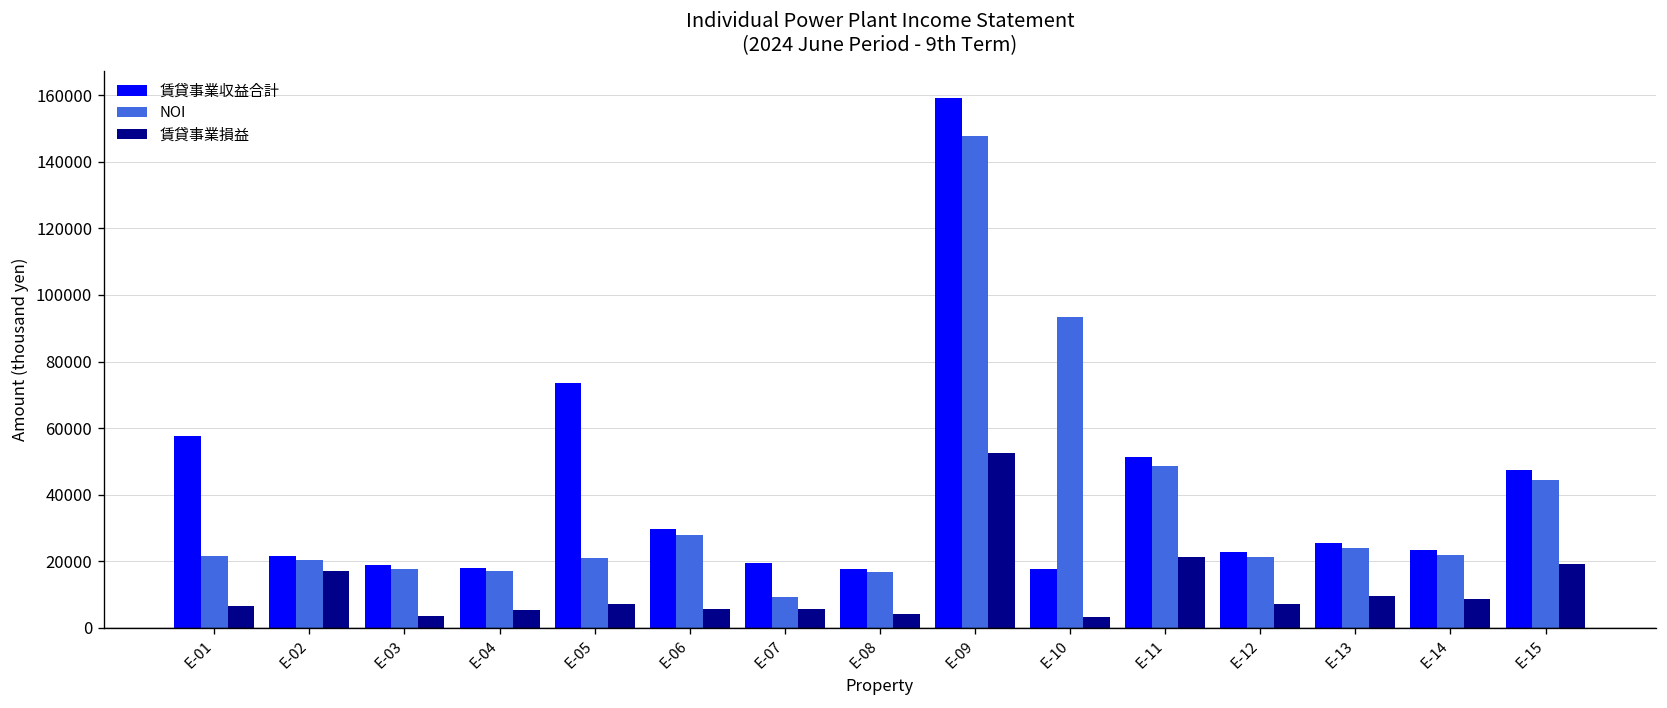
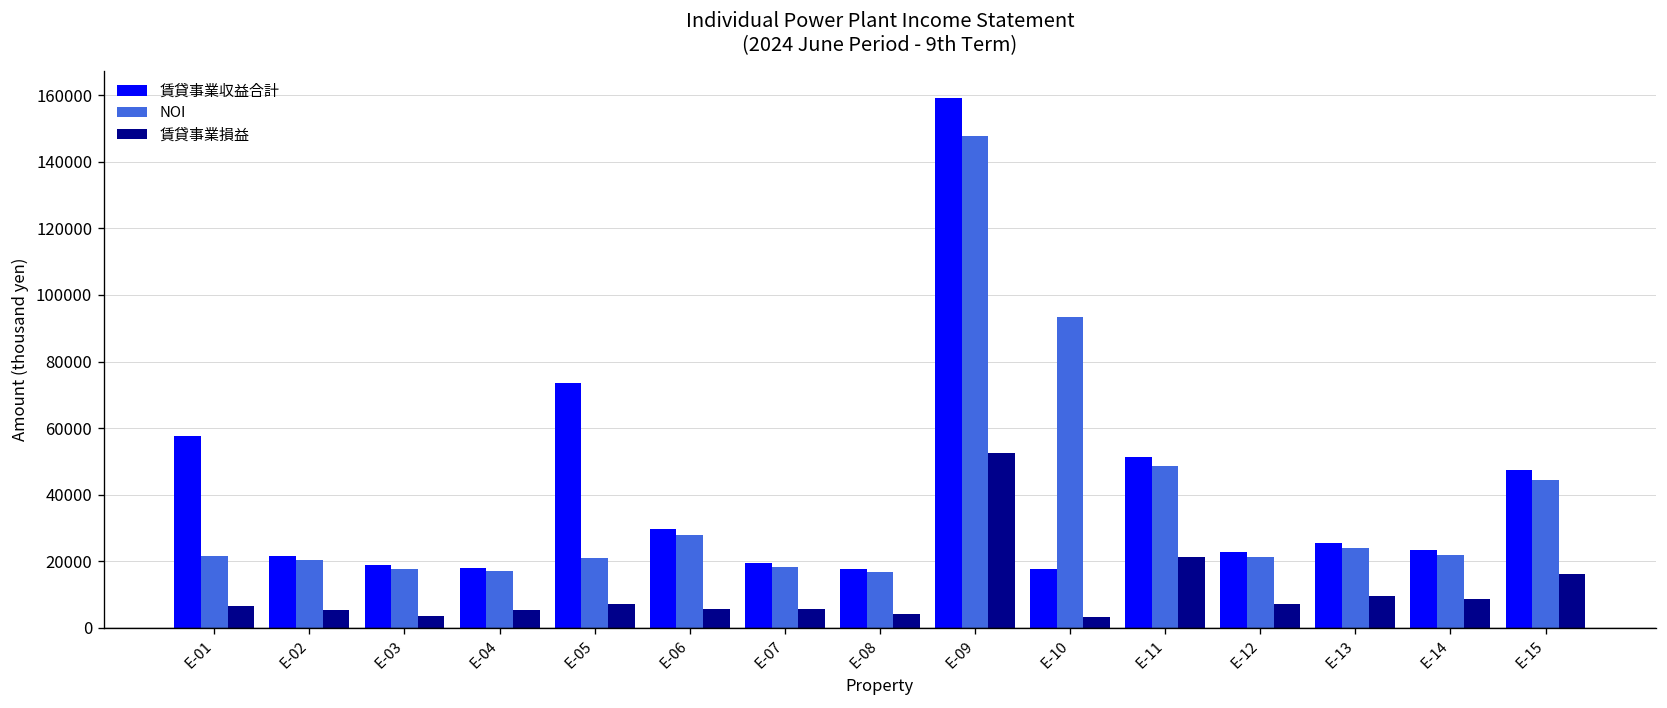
  {
    "賃貸事業収益合計": {
      "E-01": 58000,
      "E-02": 22000,
      "E-03": 19000,
      "E-04": 18000,
      "E-05": 74000,
      "E-06": 30000,
      "E-07": 19000,
      "E-08": 18000,
      "E-09": 159000,
      "E-10": 18000,
      "E-11": 51000,
      "E-12": 23000,
      "E-13": 26000,
      "E-14": 24000,
      "E-15": 47000
    },
    "NOI": {
      "E-01": 22000,
      "E-02": 21000,
      "E-03": 18000,
      "E-04": 17000,
      "E-05": 21000,
      "E-06": 28000,
-     "E-07": 9000,
+     "E-07": 18000,
      "E-08": 17000,
      "E-09": 148000,
      "E-10": 93000,
      "E-11": 49000,
      "E-12": 21000,
      "E-13": 24000,
      "E-14": 22000,
      "E-15": 45000
    },
    "賃貸事業損益": {
      "E-01": 7000,
-     "E-02": 17000,
+     "E-02": 5000,
      "E-03": 4000,
      "E-04": 5000,
      "E-05": 7000,
      "E-06": 6000,
      "E-07": 6000,
      "E-08": 4000,
      "E-09": 52000,
      "E-10": 3000,
      "E-11": 21000,
      "E-12": 7000,
      "E-13": 10000,
      "E-14": 9000,
-     "E-15": 19000
+     "E-15": 16000
    }
  }
